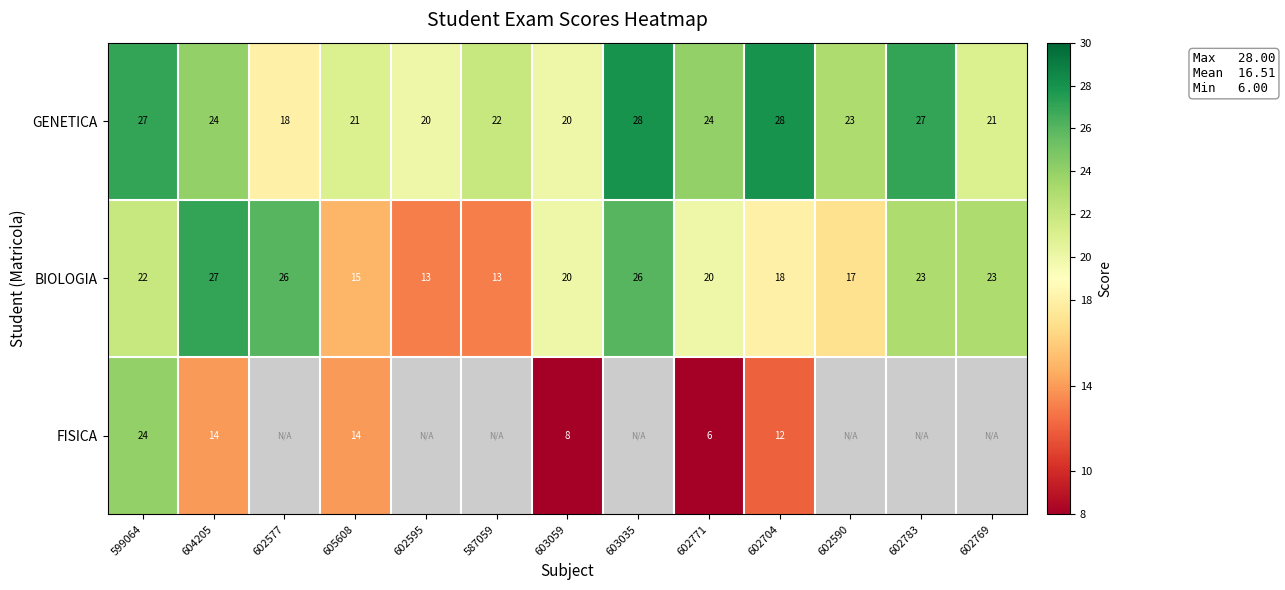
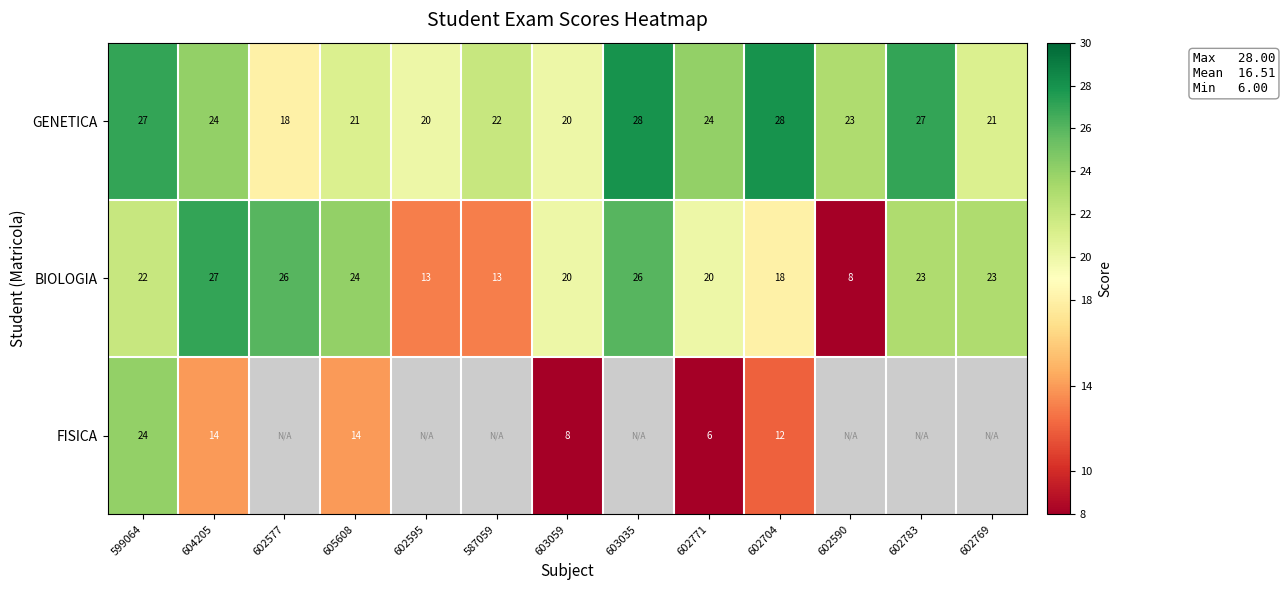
  {
    "GENETICA": {
      "599064": 27,
      "604205": 24,
      "602577": 18,
      "605608": 21,
      "602595": 20,
      "587059": 22,
      "603059": 20,
      "603035": 28,
      "602771": 24,
      "602704": 28,
      "602590": 23,
      "602783": 27,
      "602769": 21
    },
    "BIOLOGIA": {
      "599064": 22,
      "604205": 27,
      "602577": 26,
-     "605608": 15,
+     "605608": 24,
      "602595": 13,
      "587059": 13,
      "603059": 20,
      "603035": 26,
      "602771": 20,
      "602704": 18,
-     "602590": 17,
+     "602590": 8,
      "602783": 23,
      "602769": 23
    },
    "FISICA": {
      "599064": 24,
      "604205": 14,
      "605608": 14,
      "603059": 8,
      "602771": 6,
      "602704": 12
    }
  }
